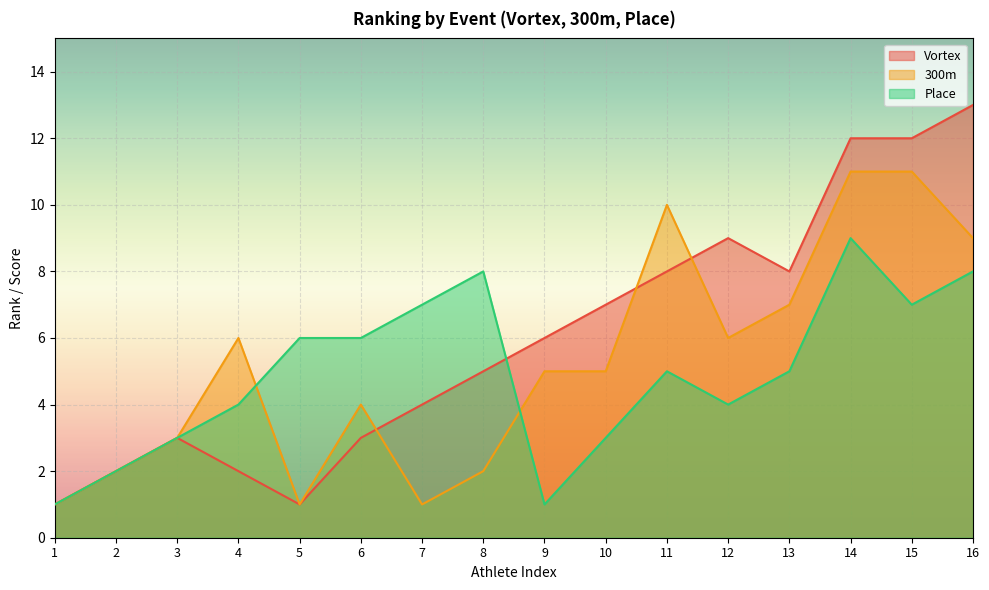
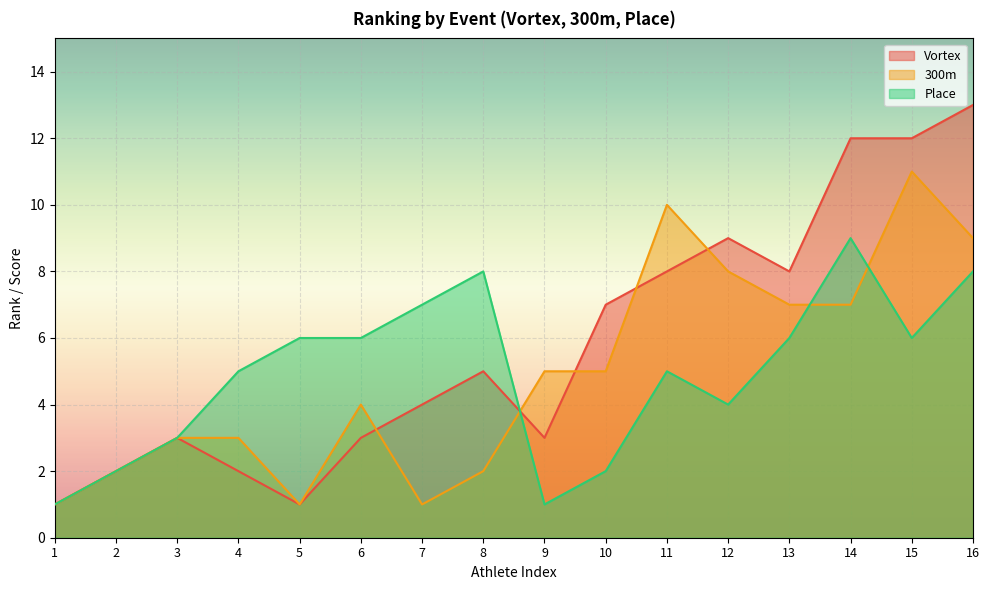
  {
    "Vortex": {
      "4": 2,
      "6": 3,
      "7": 4,
      "8": 5,
-     "9": 6,
+     "9": 3,
      "10": 7,
      "11": 8,
      "12": 9,
      "13": 8,
      "14": 12,
      "15": 12,
      "16": 13
    },
    "300m": {
-     "4": 6,
+     "4": 3,
      "6": 4,
      "7": 1,
      "8": 2,
      "9": 5,
      "10": 5,
      "11": 10,
-     "12": 6,
+     "12": 8,
      "13": 7,
-     "14": 11,
+     "14": 7,
      "15": 11,
      "16": 9
    },
    "Place": {
-     "4": 4,
+     "4": 5,
      "5": 6,
      "6": 6,
      "7": 7,
      "8": 8,
      "9": 1,
-     "10": 3,
+     "10": 2,
      "11": 5,
      "12": 4,
-     "13": 5,
+     "13": 6,
      "14": 9,
-     "15": 7,
+     "15": 6,
      "16": 8
    }
  }
